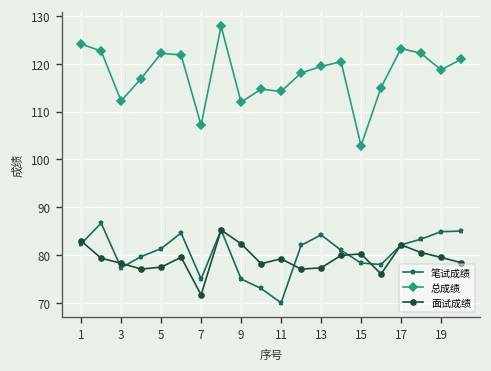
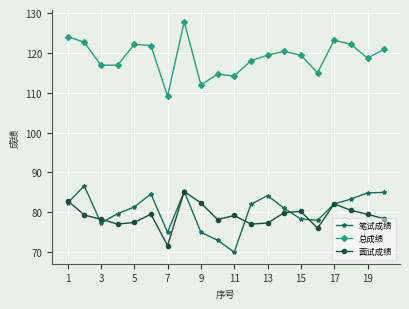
  {
    "总成绩": {
      "1": 124,
-     "3": 112,
+     "3": 117,
      "5": 122,
-     "7": 107,
+     "7": 109,
      "9": 112,
      "11": 114,
      "13": 119,
-     "15": 103,
+     "15": 119,
      "17": 123,
      "19": 119
    }
  }
